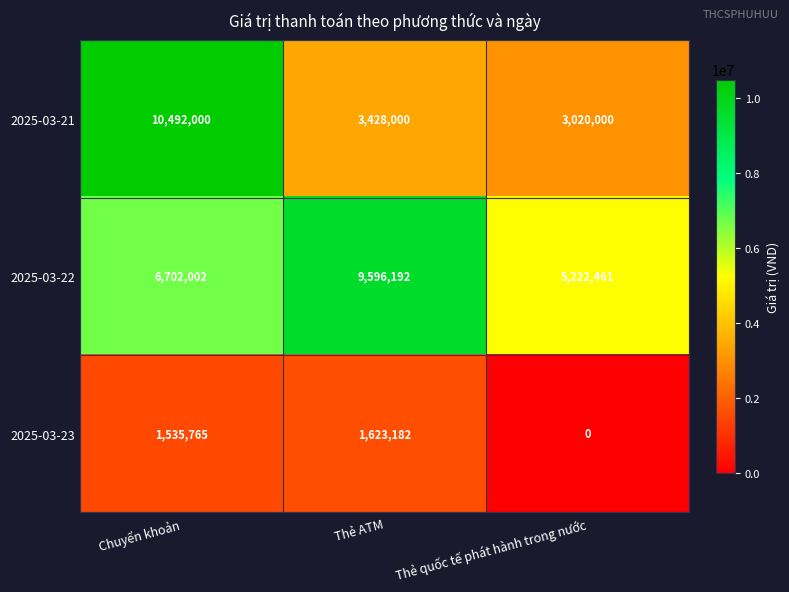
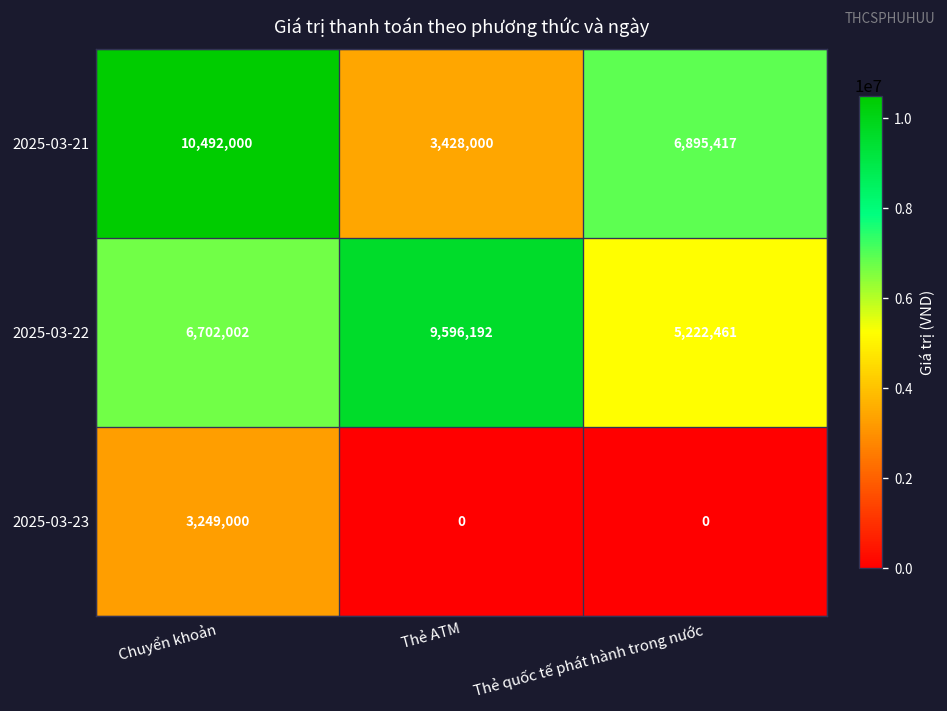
  {
    "2025-03-21": {
      "Chuyển khoản": "10,492,000",
      "Thẻ ATM": "3,428,000",
-     "Thẻ quốc tế phát hành trong nước": "3,020,000"
+     "Thẻ quốc tế phát hành trong nước": "6,895,417"
    },
    "2025-03-22": {
      "Chuyển khoản": "6,702,002",
      "Thẻ ATM": "9,596,192",
      "Thẻ quốc tế phát hành trong nước": "5,222,461"
    },
    "2025-03-23": {
-     "Chuyển khoản": "1,535,765",
-     "Thẻ ATM": "1,623,182",
+     "Chuyển khoản": "3,249,000",
+     "Thẻ ATM": "0",
      "Thẻ quốc tế phát hành trong nước": "0"
    }
  }
